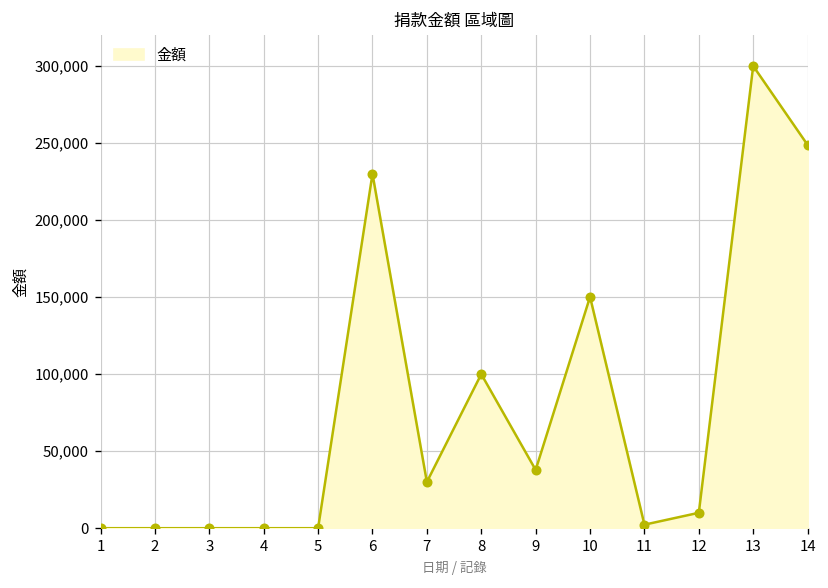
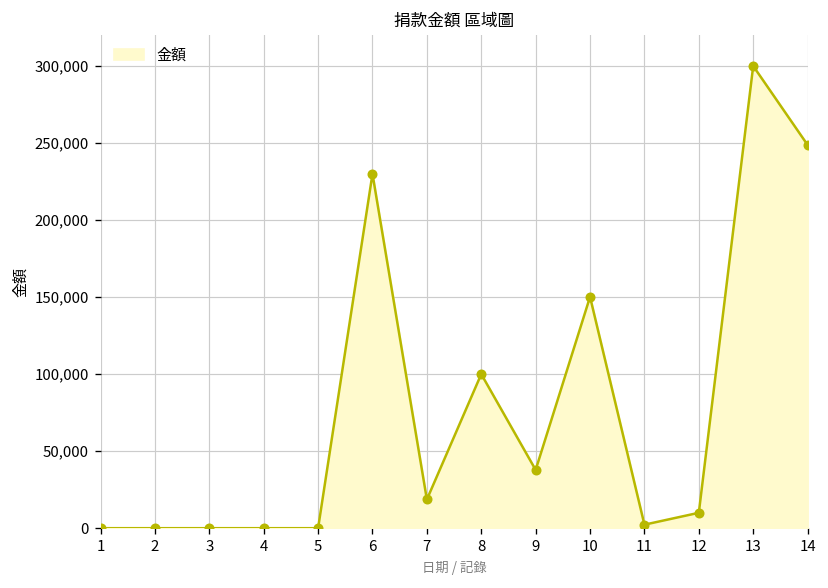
  {
    "1": "0",
    "2": "0",
    "3": "0",
    "4": "0",
    "5": "0",
    "6": "230,000",
-   "7": "30,000",
+   "7": "19,000",
    "8": "100,000",
    "9": "38,000",
    "10": "150,000",
    "11": "2,000",
    "12": "10,000",
    "13": "300,000",
    "14": "249,000"
  }
